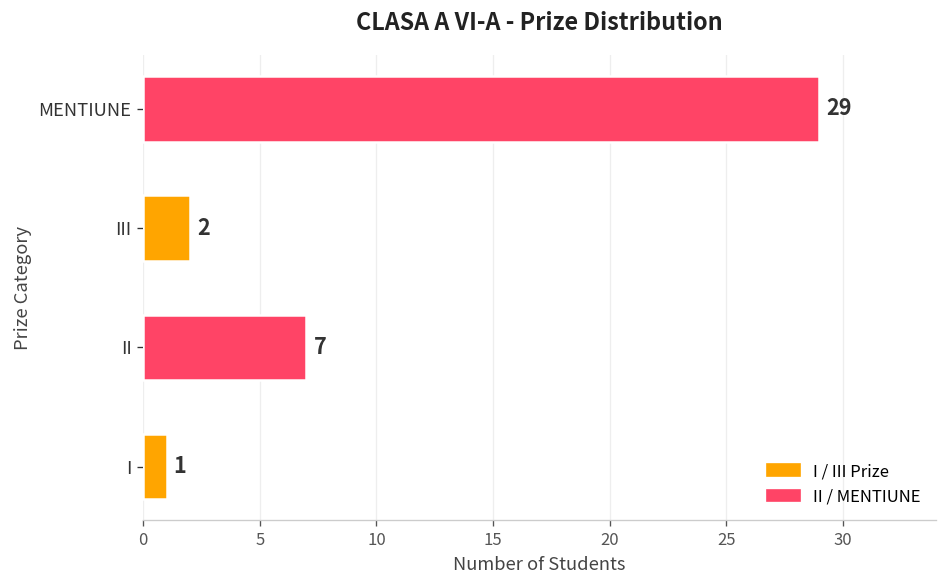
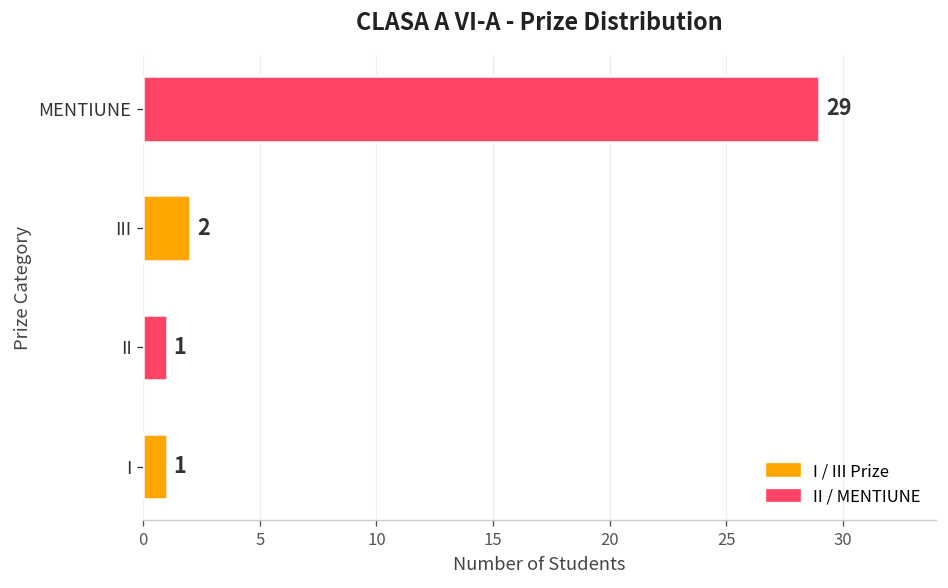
  {
    "MENTIUNE": 29,
    "III": 2,
-   "II": 7,
+   "II": 1,
    "I": 1
  }
